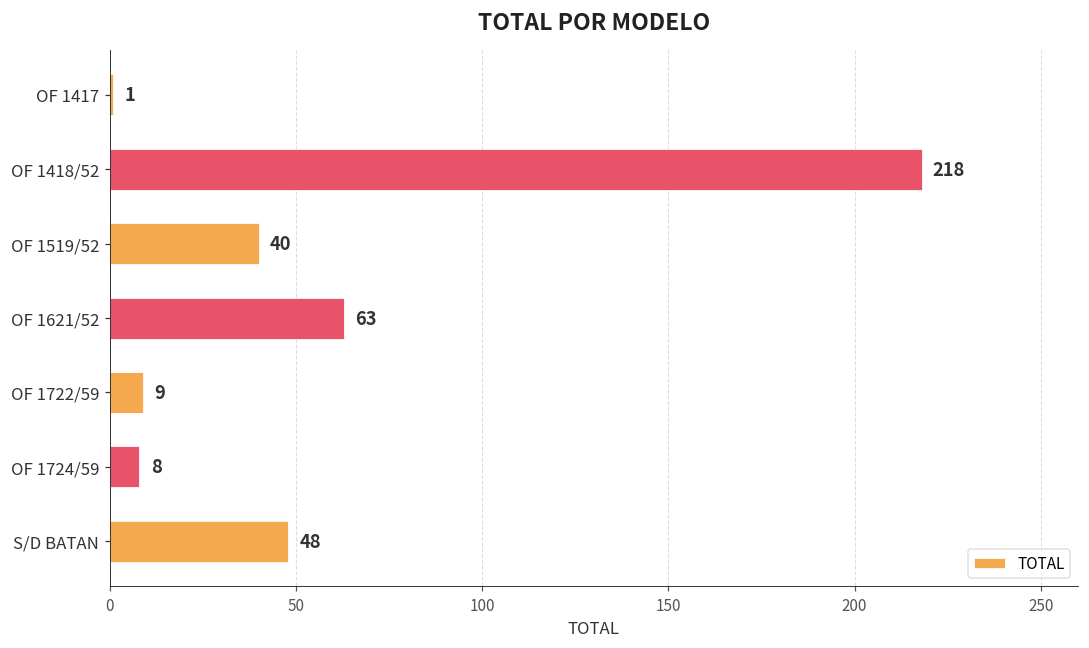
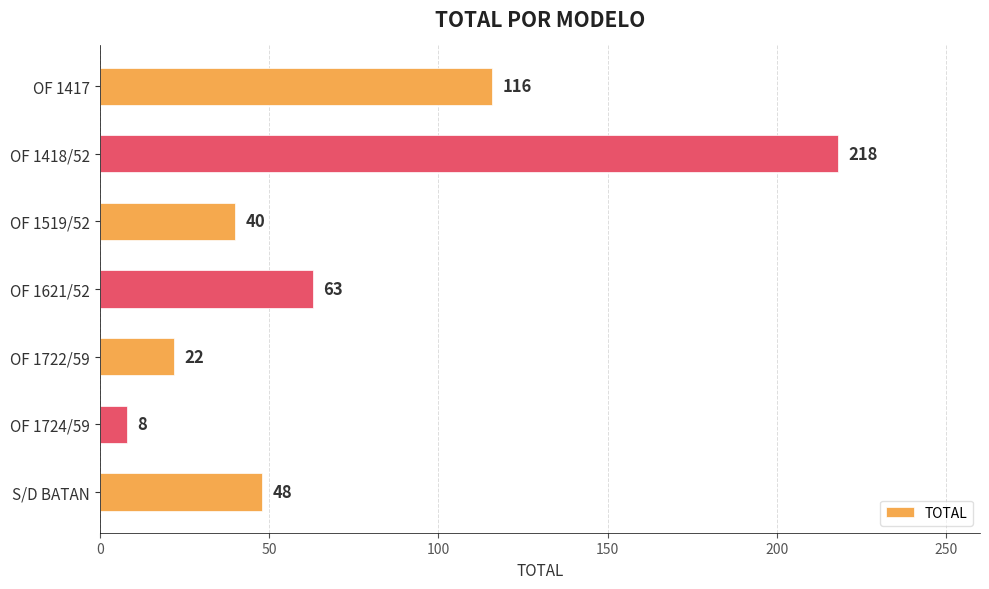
  {
-   "OF 1417": 1,
+   "OF 1417": 116,
    "OF 1418/52": 218,
    "OF 1519/52": 40,
    "OF 1621/52": 63,
-   "OF 1722/59": 9,
+   "OF 1722/59": 22,
    "OF 1724/59": 8,
    "S/D BATAN": 48
  }
